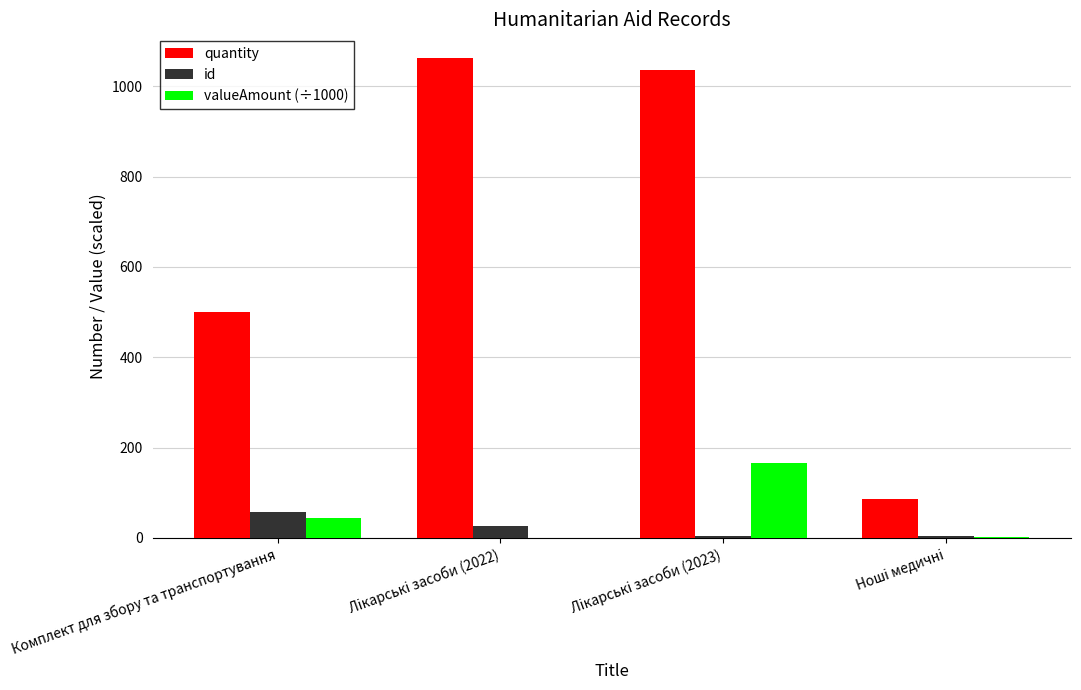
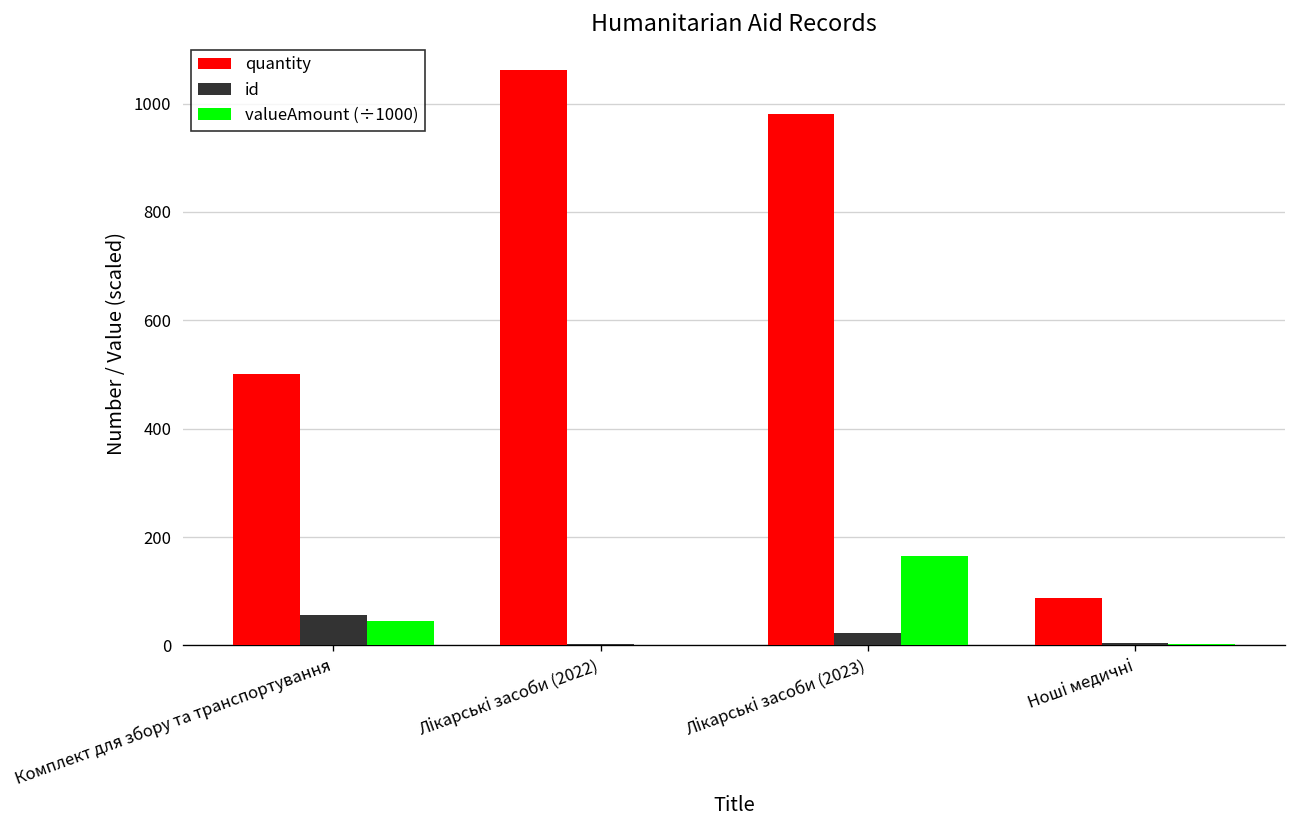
  {
    "quantity": {
      "Комплект для збору та транспортування": 500,
      "Лікарські засоби (2022)": 1060,
-     "Лікарські засоби (2023)": 1040,
+     "Лікарські засоби (2023)": 980,
      "Ноші медичні": 90
    },
    "id": {
      "Комплект для збору та транспортування": 60,
-     "Лікарські засоби (2022)": 30,
-     "Лікарські засоби (2023)": 0
+     "Лікарські засоби (2022)": 0,
+     "Лікарські засоби (2023)": 20
    },
    "valueAmount (÷1000)": {
      "Комплект для збору та транспортування": 40,
      "Лікарські засоби (2023)": 170
    }
  }
